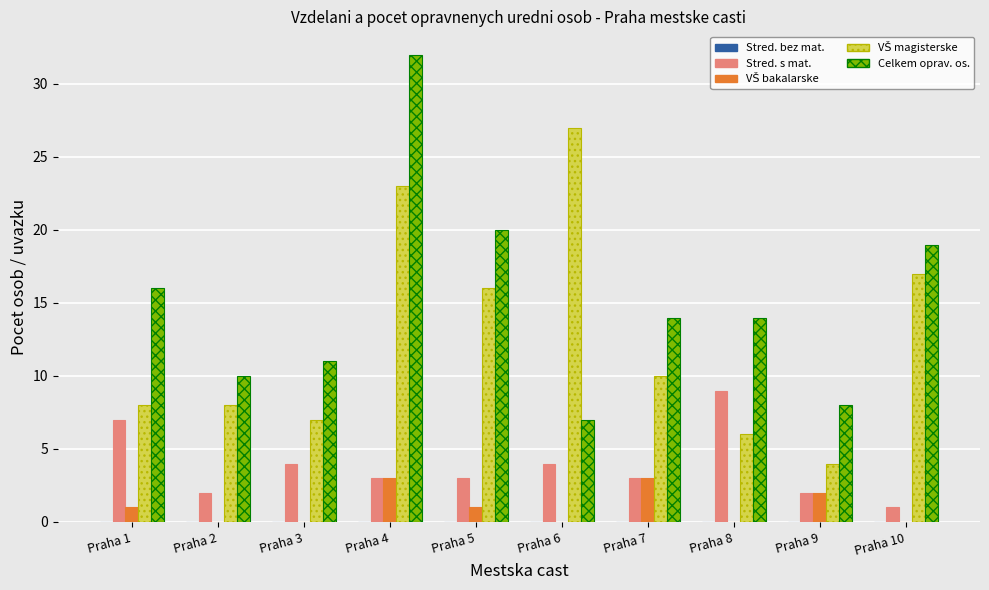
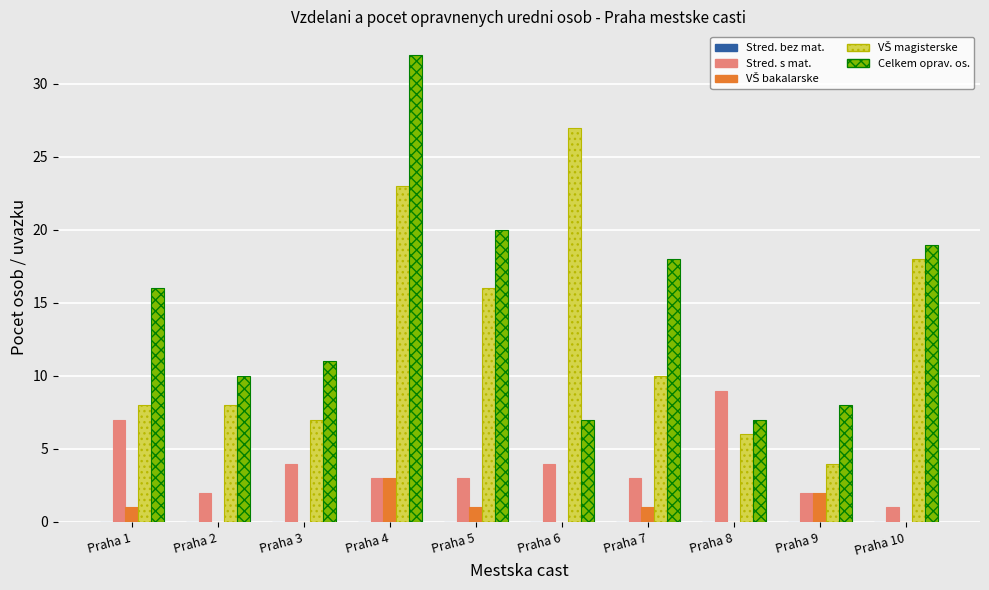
  {
    "Stred. bez mat.": {
      "Praha 1": 0,
      "Praha 2": 0,
      "Praha 3": 0,
      "Praha 4": 0,
      "Praha 5": 0,
      "Praha 6": 0,
      "Praha 7": 0,
      "Praha 8": 0,
      "Praha 9": 0,
      "Praha 10": 0
    },
    "Stred. s mat.": {
      "Praha 1": 7,
      "Praha 2": 2,
      "Praha 3": 4,
      "Praha 4": 3,
      "Praha 5": 3,
      "Praha 6": 4,
      "Praha 7": 3,
      "Praha 8": 9,
      "Praha 9": 2,
      "Praha 10": 1
    },
    "VŠ bakalarske": {
      "Praha 1": 1,
      "Praha 2": 0,
      "Praha 3": 0,
      "Praha 4": 3,
      "Praha 5": 1,
      "Praha 6": 0,
-     "Praha 7": 3,
+     "Praha 7": 1,
      "Praha 8": 0,
      "Praha 9": 2,
      "Praha 10": 0
    },
    "VŠ magisterske": {
      "Praha 1": 8,
      "Praha 2": 8,
      "Praha 3": 7,
      "Praha 4": 23,
      "Praha 5": 16,
      "Praha 6": 27,
      "Praha 7": 10,
      "Praha 8": 6,
      "Praha 9": 4,
-     "Praha 10": 17
+     "Praha 10": 18
    },
    "Celkem oprav. os.": {
      "Praha 1": 16,
      "Praha 2": 10,
      "Praha 3": 11,
      "Praha 4": 32,
      "Praha 5": 20,
      "Praha 6": 7,
-     "Praha 7": 14,
-     "Praha 8": 14,
+     "Praha 7": 18,
+     "Praha 8": 7,
      "Praha 9": 8,
      "Praha 10": 19
    }
  }
